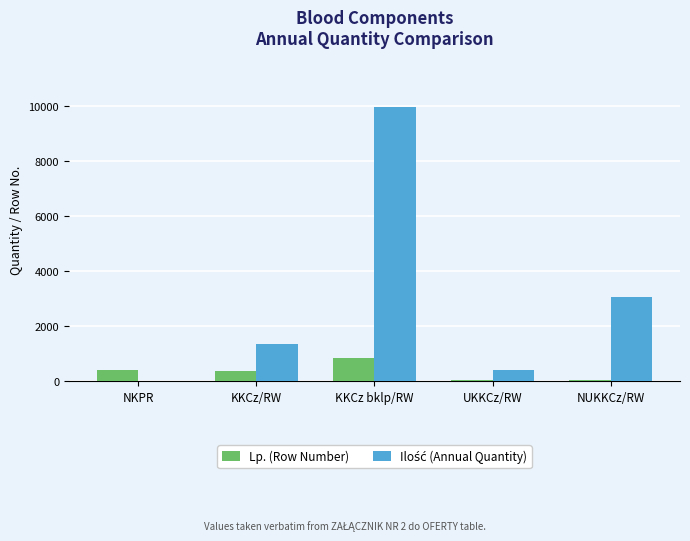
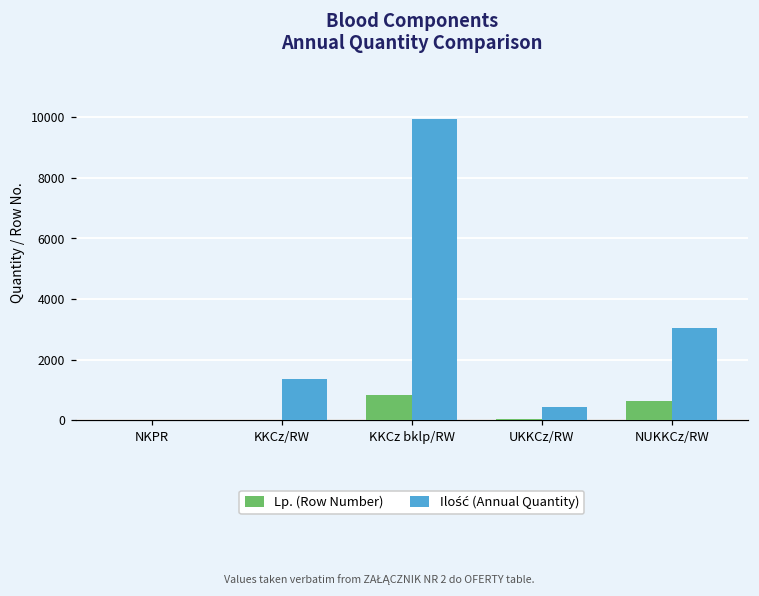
  {
    "Lp. (Row Number)": {
-     "NKPR": 400,
-     "KKCz/RW": 400,
+     "NKPR": 0,
+     "KKCz/RW": 0,
      "KKCz bklp/RW": 800,
-     "NUKKCz/RW": 0
+     "NUKKCz/RW": 600
    },
    "Ilość (Annual Quantity)": {
      "KKCz/RW": 1300,
      "KKCz bklp/RW": 10000,
      "UKKCz/RW": 400,
      "NUKKCz/RW": 3000
    }
  }
